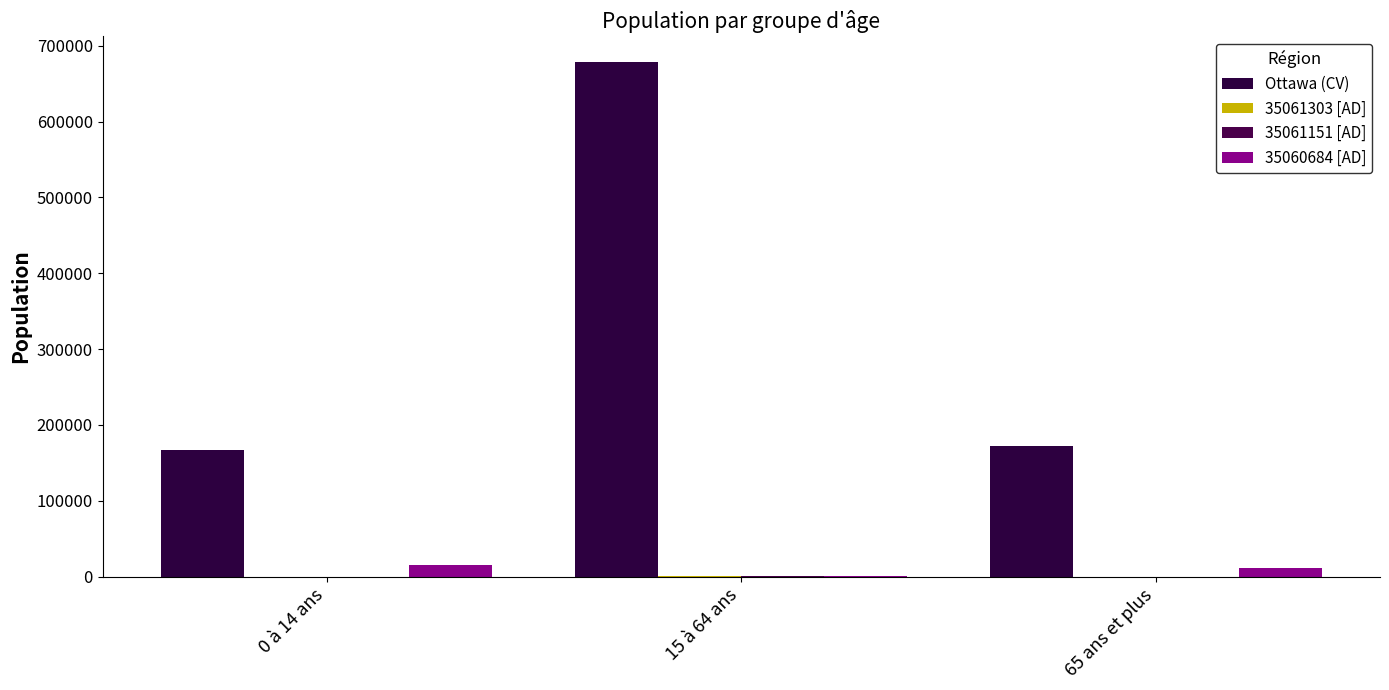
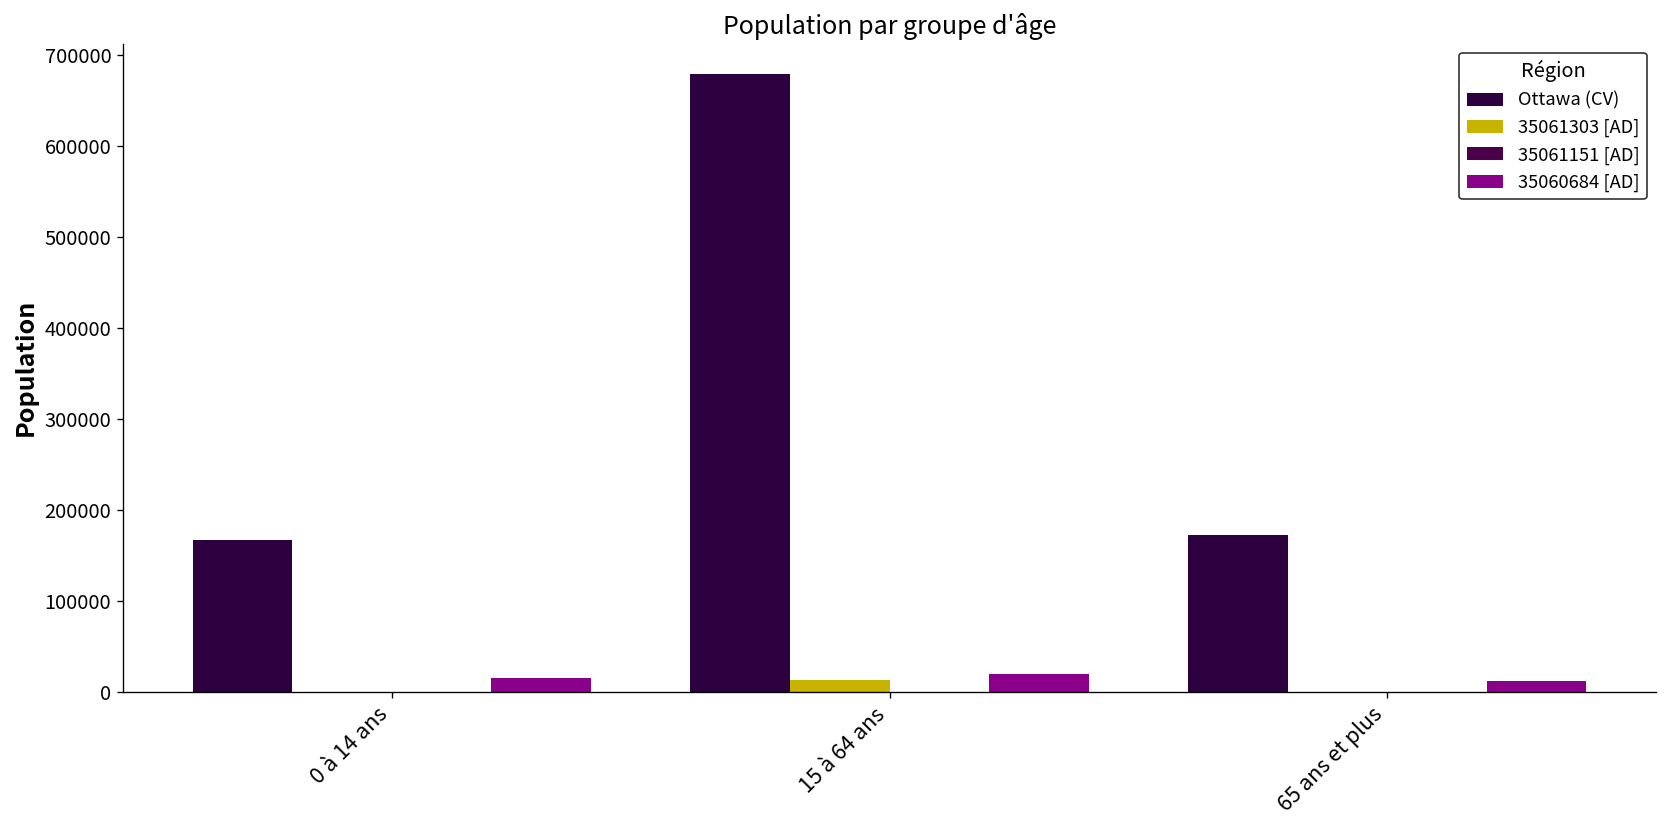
  {
    "35061303 [AD]": {
-     "15 à 64 ans": 0
+     "15 à 64 ans": 10000
    },
    "35060684 [AD]": {
      "0 à 14 ans": 20000,
-     "15 à 64 ans": 0,
+     "15 à 64 ans": 20000,
      "65 ans et plus": 10000
    }
  }
